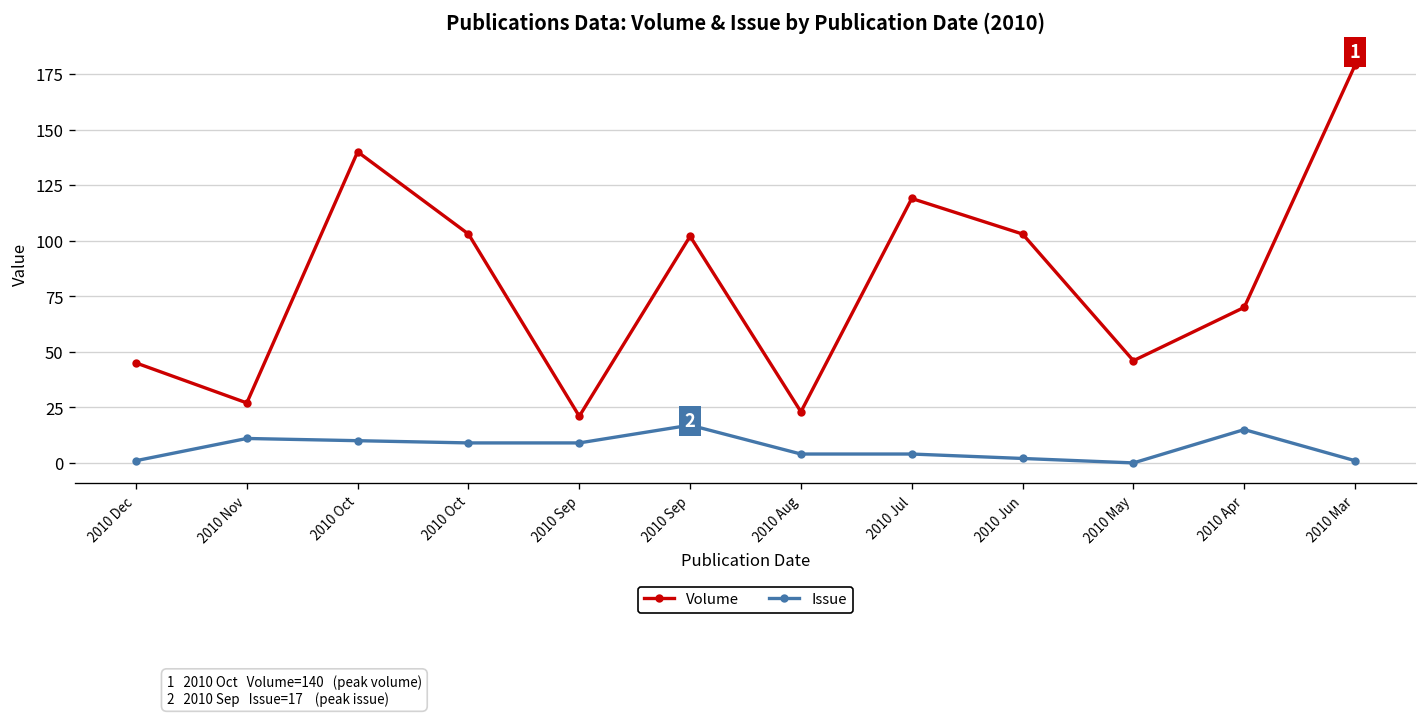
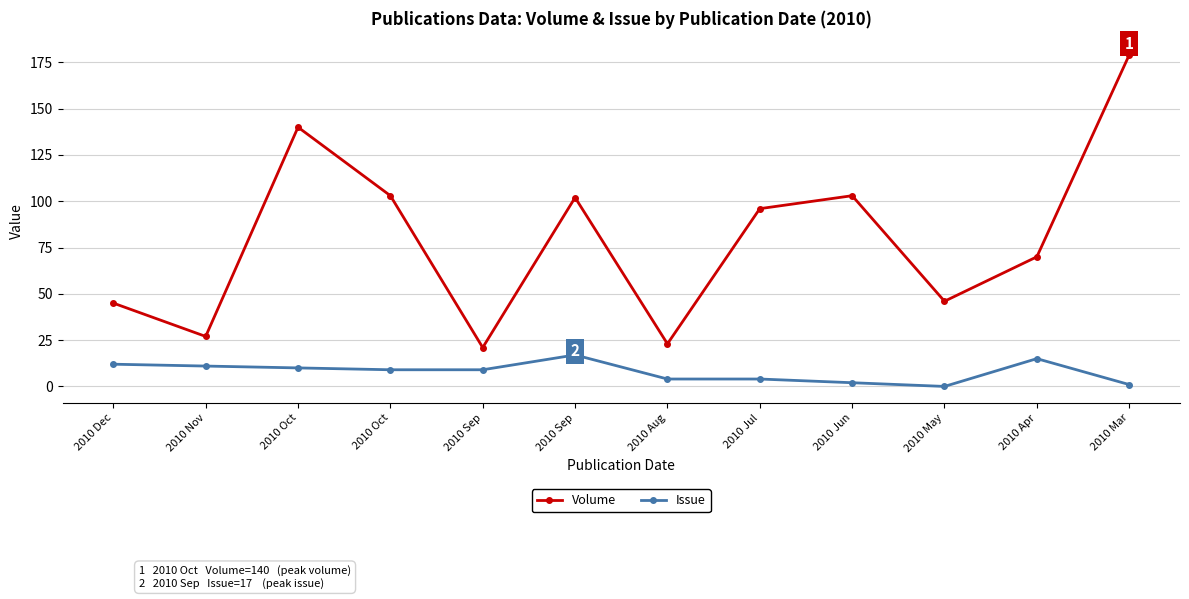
  {
    "Volume": {
      "2010 Dec": 45,
      "2010 Nov": 27,
      "2010 Aug": 23,
-     "2010 Jul": 119,
+     "2010 Jul": 96,
      "2010 Jun": 103,
      "2010 May": 46,
      "2010 Apr": 70
    },
    "Issue": {
-     "2010 Dec": 1,
+     "2010 Dec": 12,
      "2010 Nov": 11,
      "2010 Aug": 4,
      "2010 Jul": 4,
      "2010 Jun": 2,
      "2010 May": 0,
      "2010 Apr": 15,
      "2010 Mar": 1
    }
  }
